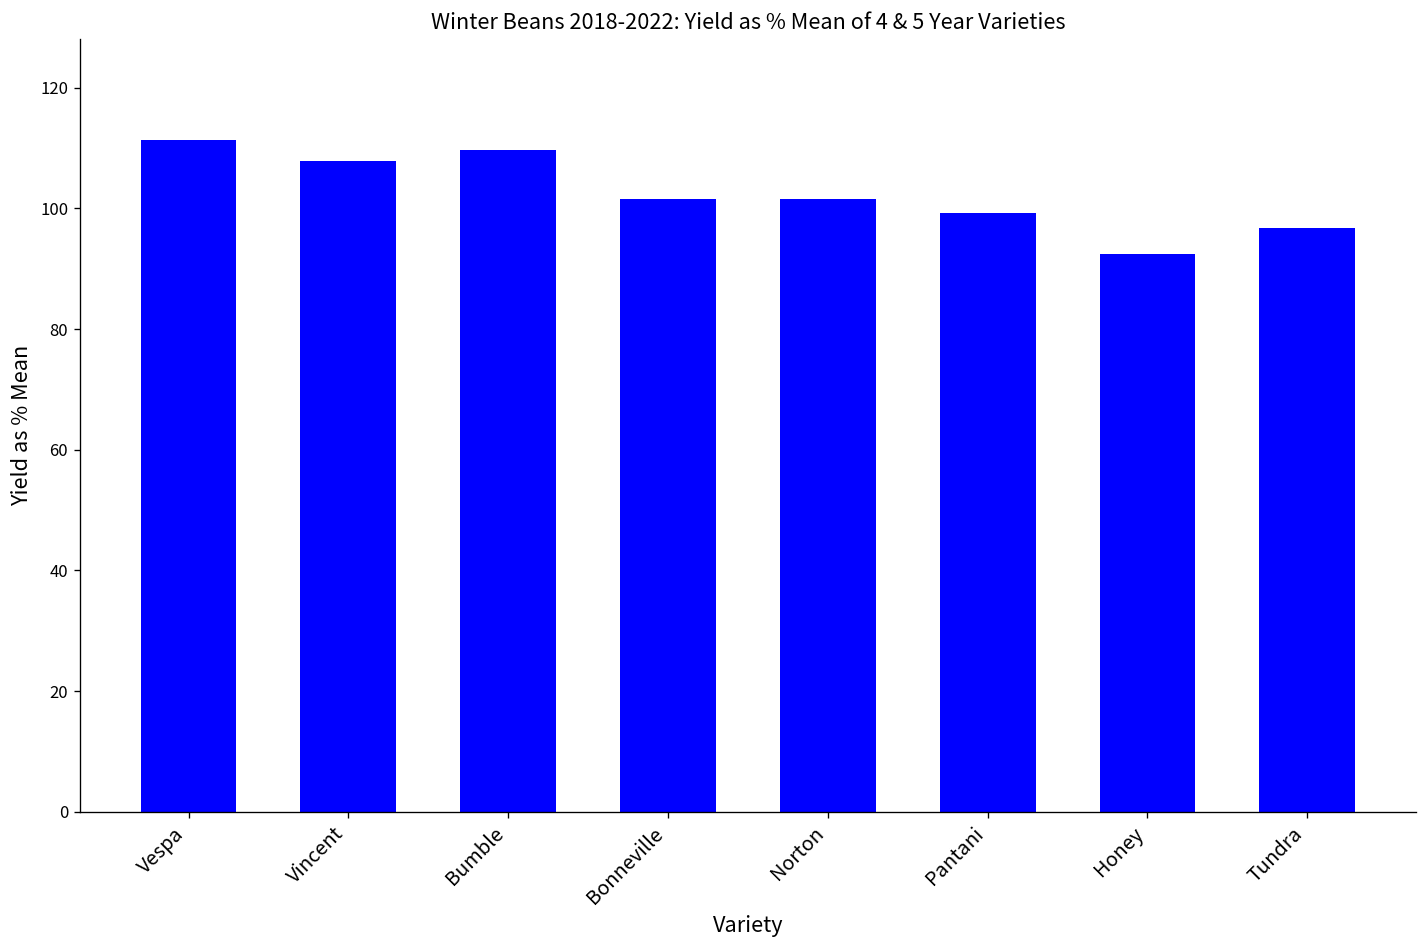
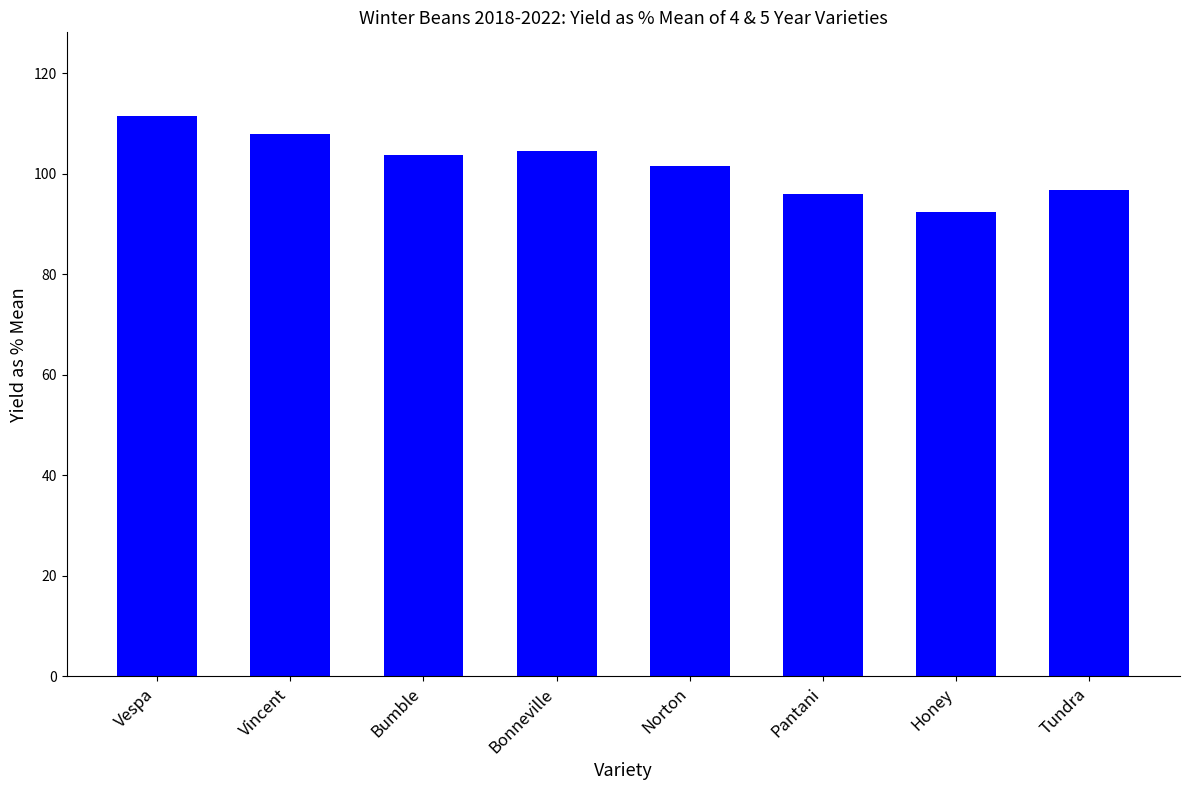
  {
    "Vespa": 111,
    "Vincent": 108,
-   "Bumble": 110,
-   "Bonneville": 102,
+   "Bumble": 104,
+   "Bonneville": 105,
    "Norton": 102,
-   "Pantani": 99,
+   "Pantani": 96,
    "Honey": 92,
    "Tundra": 97
  }
